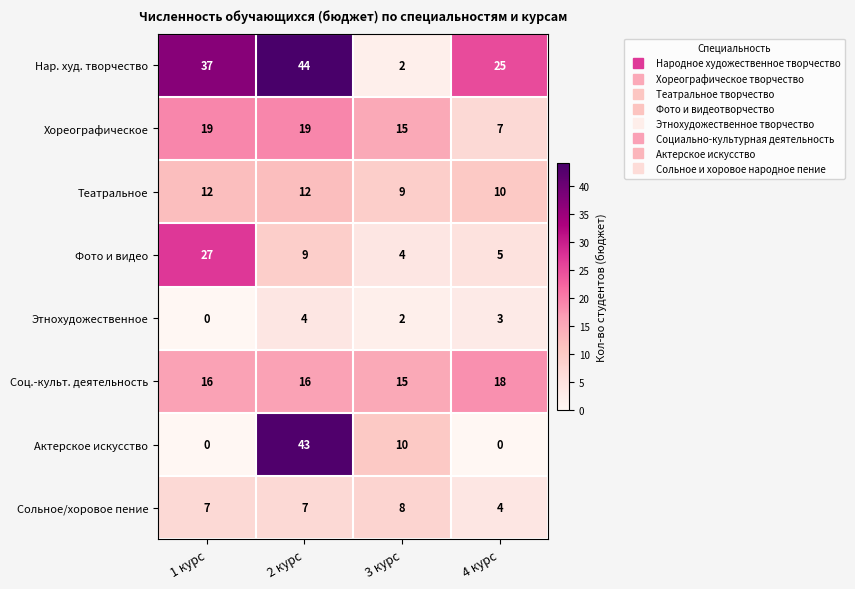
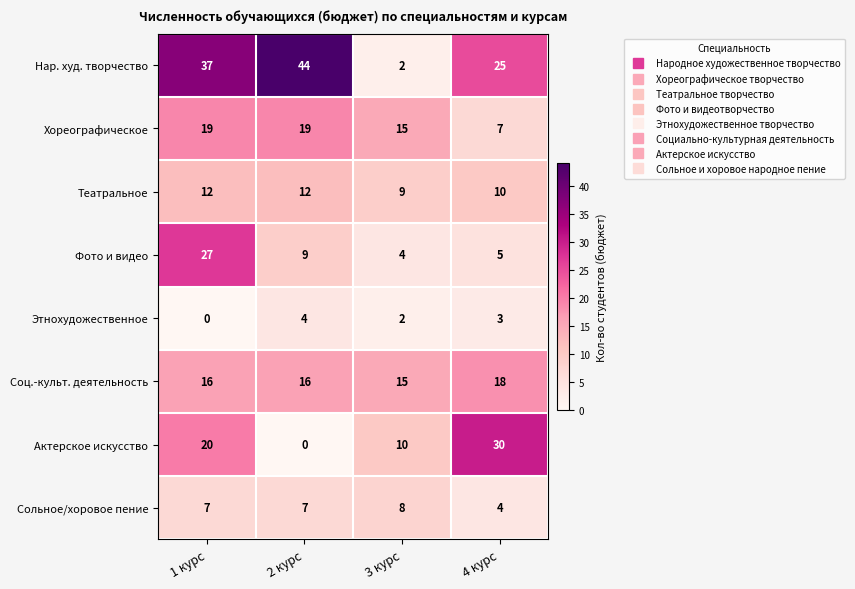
  {
    "Нар. худ. творчество": {
      "1 курс": 37,
      "2 курс": 44,
      "3 курс": 2,
      "4 курс": 25
    },
    "Хореографическое": {
      "1 курс": 19,
      "2 курс": 19,
      "3 курс": 15,
      "4 курс": 7
    },
    "Театральное": {
      "1 курс": 12,
      "2 курс": 12,
      "3 курс": 9,
      "4 курс": 10
    },
    "Фото и видео": {
      "1 курс": 27,
      "2 курс": 9,
      "3 курс": 4,
      "4 курс": 5
    },
    "Этнохудожественное": {
      "1 курс": 0,
      "2 курс": 4,
      "3 курс": 2,
      "4 курс": 3
    },
    "Соц.-культ. деятельность": {
      "1 курс": 16,
      "2 курс": 16,
      "3 курс": 15,
      "4 курс": 18
    },
    "Актерское искусство": {
-     "1 курс": 0,
-     "2 курс": 43,
+     "1 курс": 20,
+     "2 курс": 0,
      "3 курс": 10,
-     "4 курс": 0
+     "4 курс": 30
    },
    "Сольное/хоровое пение": {
      "1 курс": 7,
      "2 курс": 7,
      "3 курс": 8,
      "4 курс": 4
    }
  }
